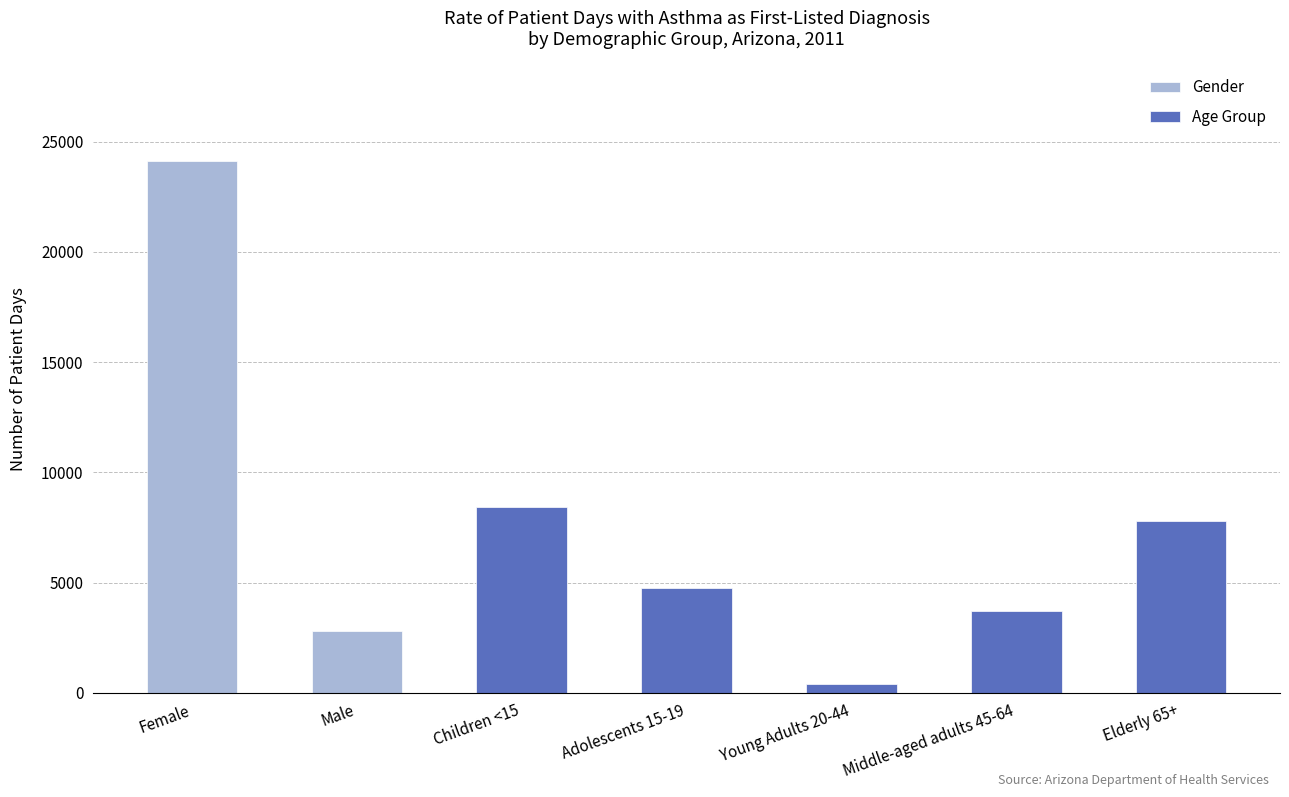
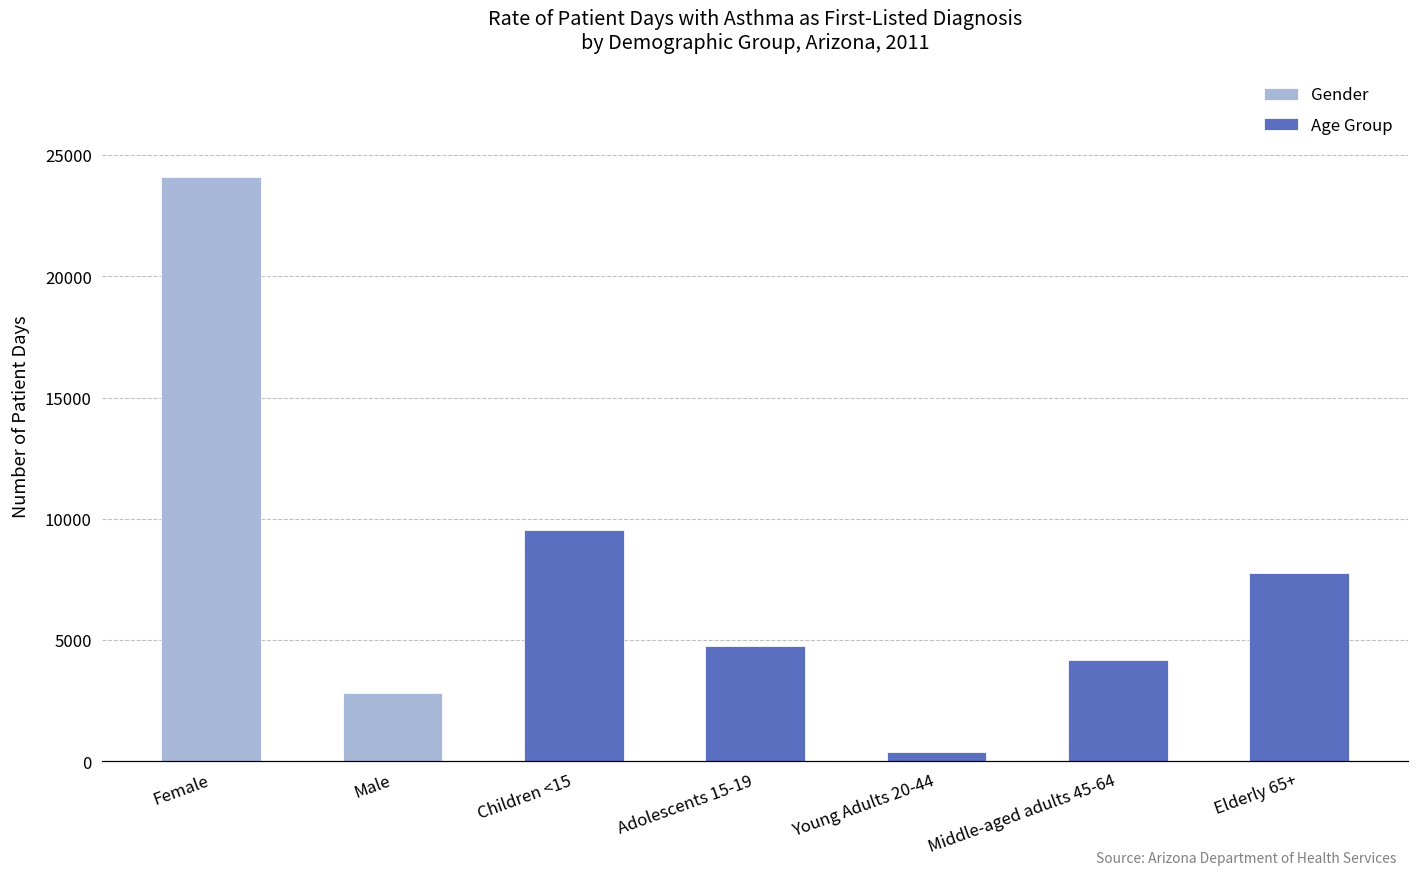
  {
    "Gender": {
      "Female": 24100,
      "Male": 2800
    },
    "Age Group": {
-     "Children <15": 8400,
+     "Children <15": 9500,
      "Adolescents 15-19": 4800,
      "Young Adults 20-44": 400,
-     "Middle-aged adults 45-64": 3700,
+     "Middle-aged adults 45-64": 4200,
      "Elderly 65+": 7800
    }
  }
